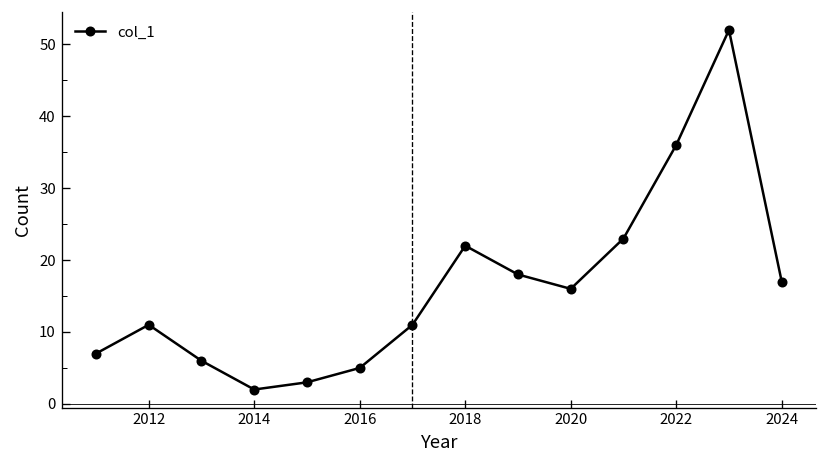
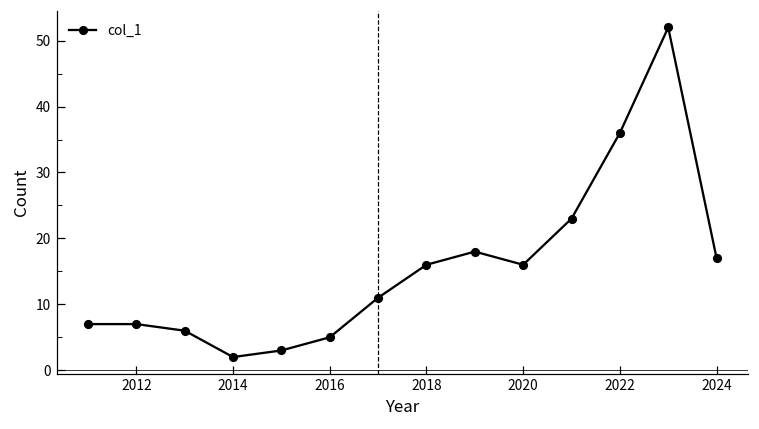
  {
-   "2012": 11,
+   "2012": 7,
    "2014": 2,
    "2016": 5,
-   "2018": 22,
+   "2018": 16,
    "2020": 16,
    "2022": 36,
    "2024": 17
  }
